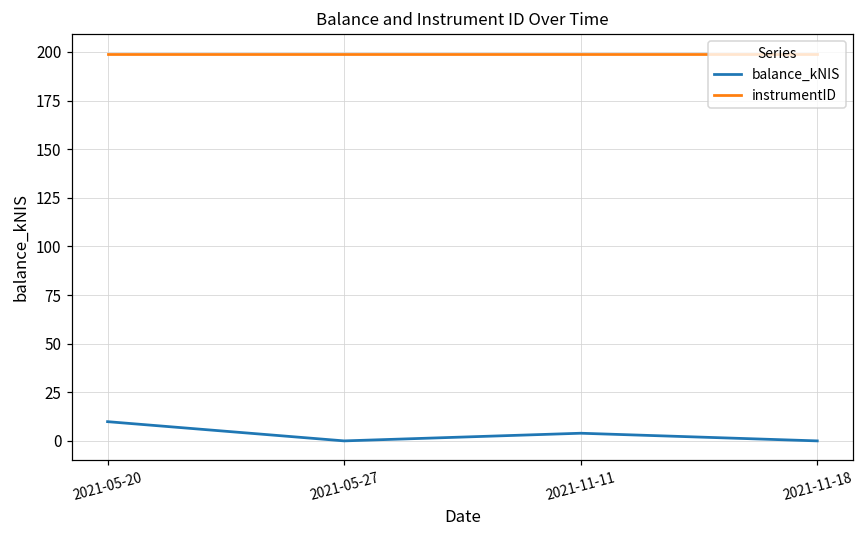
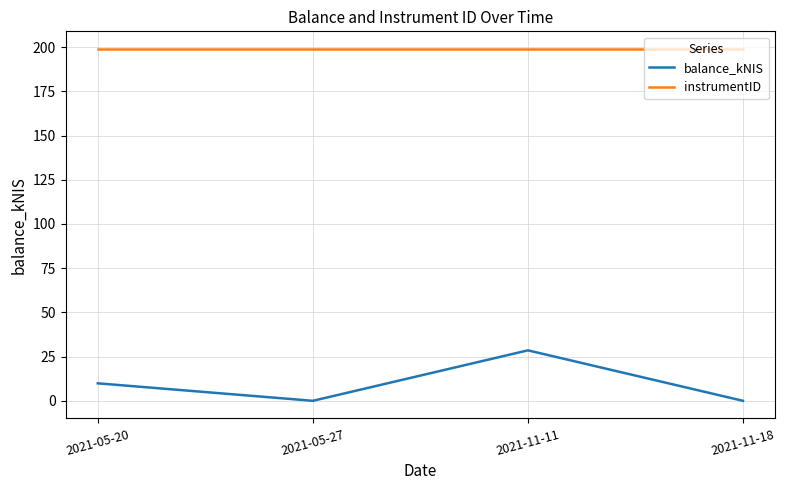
  {
    "balance_kNIS": {
      "2021-05-20": 10,
      "2021-05-27": 0,
-     "2021-11-11": 4,
+     "2021-11-11": 29,
      "2021-11-18": 0
    },
    "instrumentID": {
      "2021-05-20": 199,
      "2021-05-27": 199,
      "2021-11-11": 199
    }
  }
